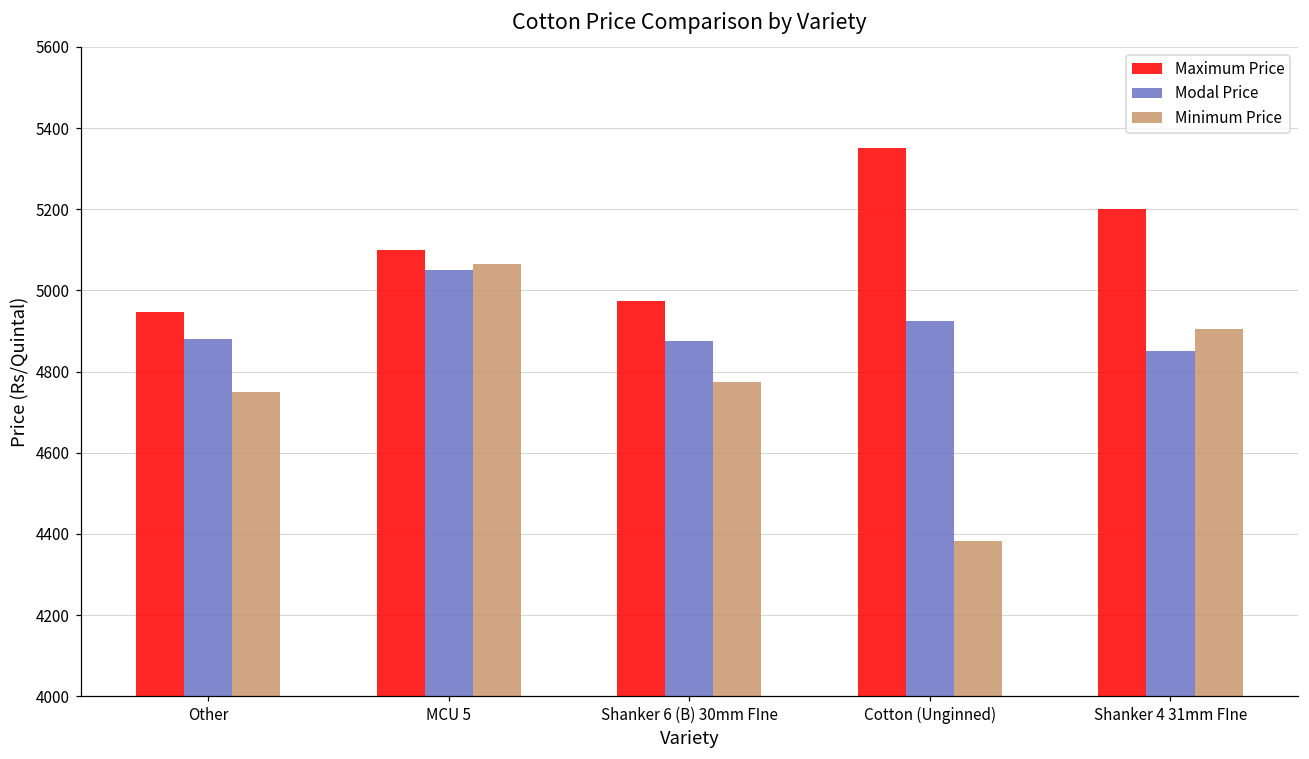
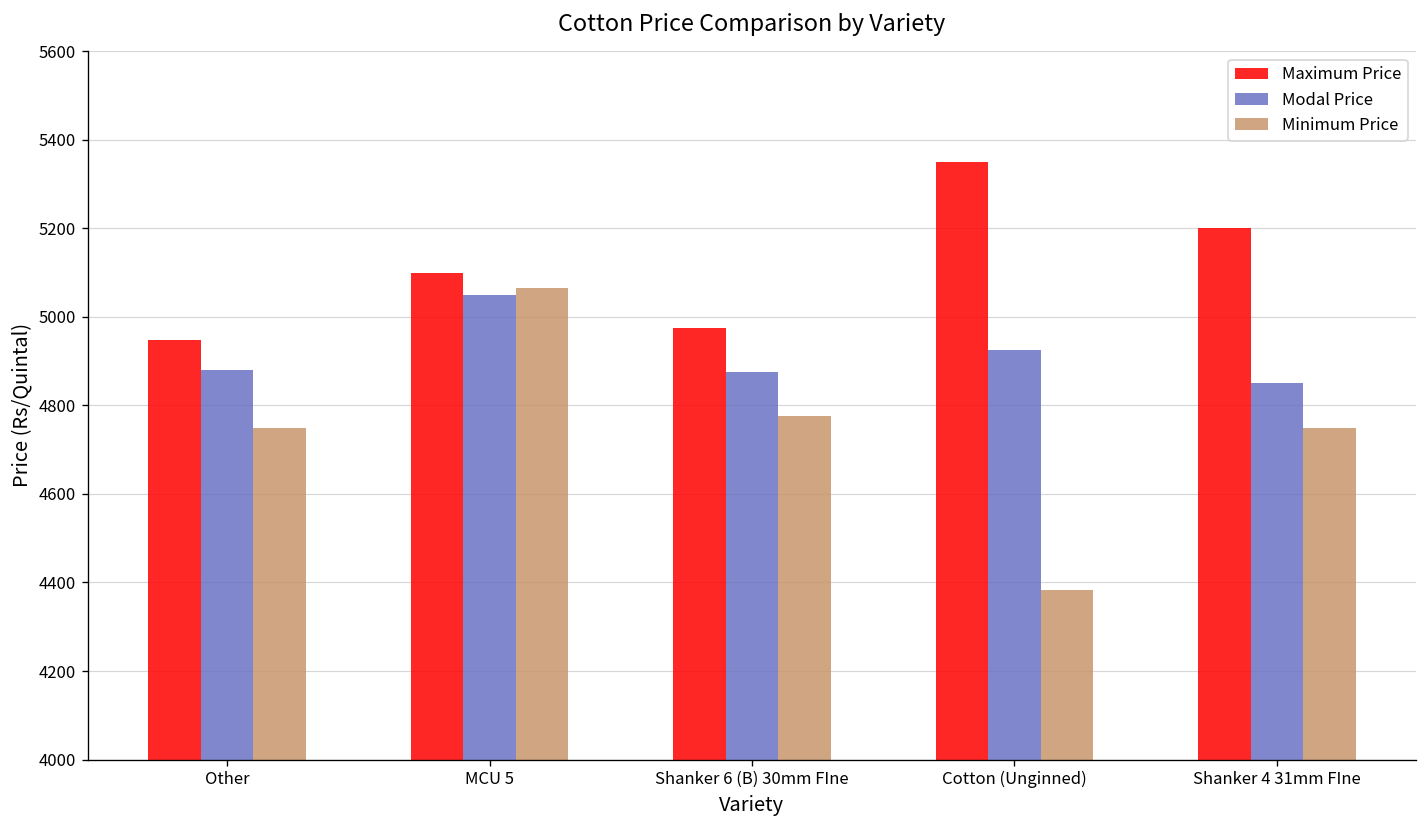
  {
    "Maximum Price": {
      "Other": 4950,
      "MCU 5": 5100,
      "Shanker 6 (B) 30mm FIne": 4980,
      "Cotton (Unginned)": 5350,
      "Shanker 4 31mm FIne": 5200
    },
    "Modal Price": {
      "Other": 4880,
      "MCU 5": 5050,
      "Shanker 6 (B) 30mm FIne": 4880,
      "Cotton (Unginned)": 4930,
      "Shanker 4 31mm FIne": 4850
    },
    "Minimum Price": {
      "Other": 4750,
      "MCU 5": 5070,
      "Shanker 6 (B) 30mm FIne": 4780,
      "Cotton (Unginned)": 4380,
-     "Shanker 4 31mm FIne": 4910
+     "Shanker 4 31mm FIne": 4750
    }
  }
